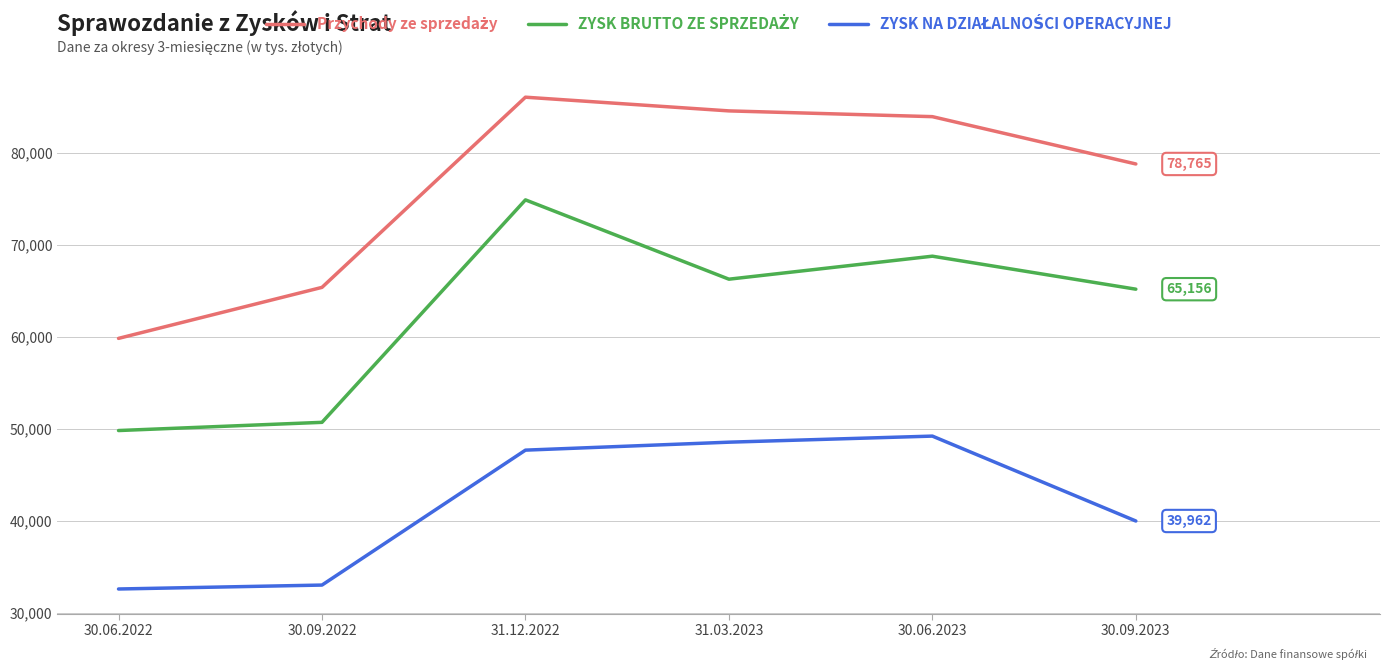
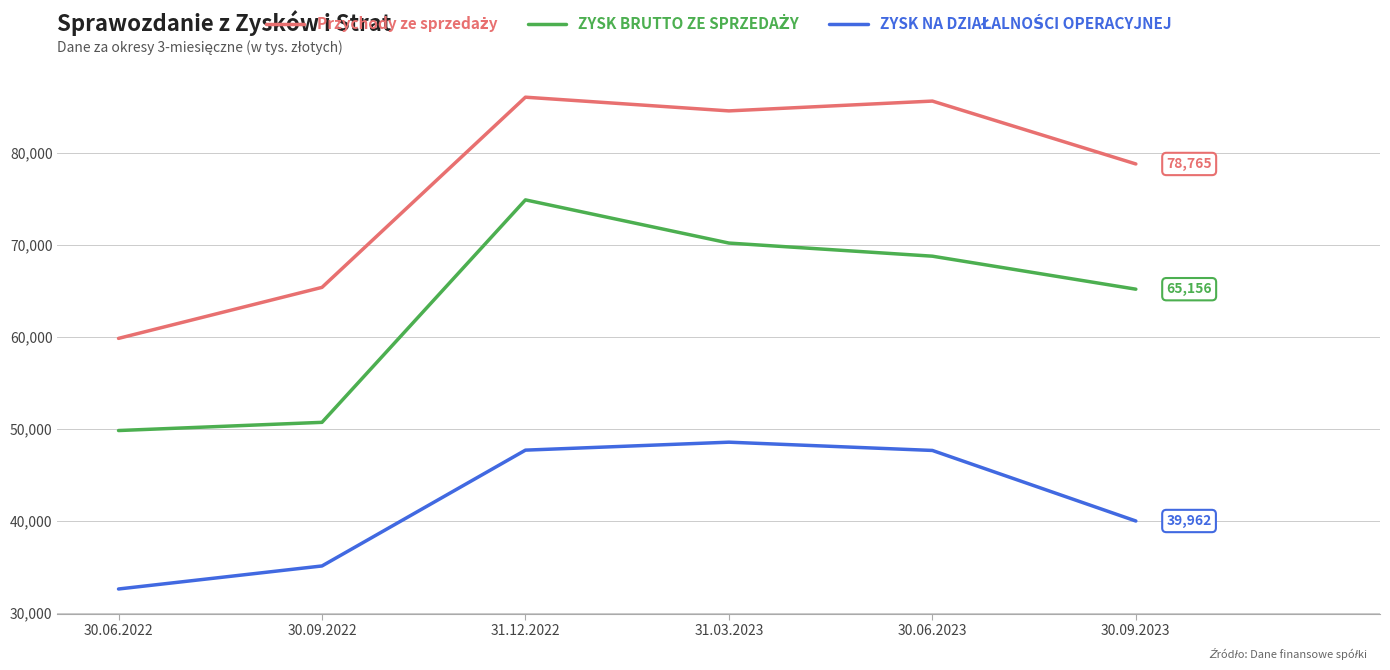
  {
    "Przychody ze sprzedaży": {
      "30.06.2022": "60,000",
      "30.09.2022": "65,000",
      "31.12.2022": "86,000",
      "31.03.2023": "85,000",
-     "30.06.2023": "84,000",
+     "30.06.2023": "86,000",
      "30.09.2023": "79,000"
    },
    "ZYSK BRUTTO ZE SPRZEDAŻY": {
      "30.06.2022": "50,000",
      "30.09.2022": "51,000",
      "31.12.2022": "75,000",
-     "31.03.2023": "66,000",
+     "31.03.2023": "70,000",
      "30.06.2023": "69,000",
      "30.09.2023": "65,000"
    },
    "ZYSK NA DZIAŁALNOŚCI OPERACYJNEJ": {
      "30.06.2022": "33,000",
-     "30.09.2022": "33,000",
+     "30.09.2022": "35,000",
      "31.12.2022": "48,000",
      "31.03.2023": "49,000",
-     "30.06.2023": "49,000",
+     "30.06.2023": "48,000",
      "30.09.2023": "40,000"
    }
  }
